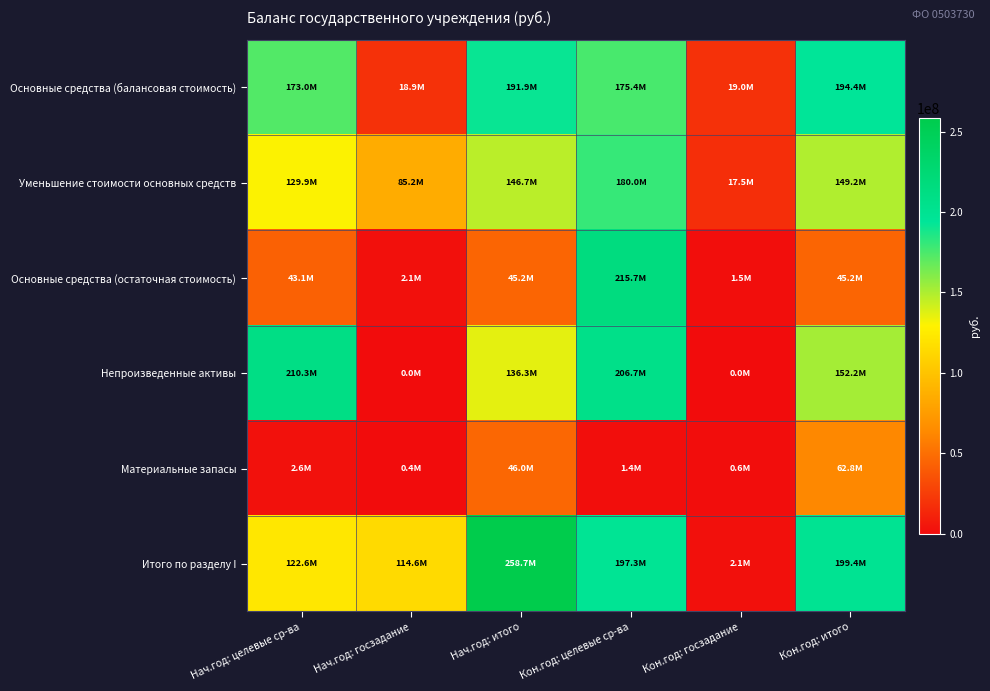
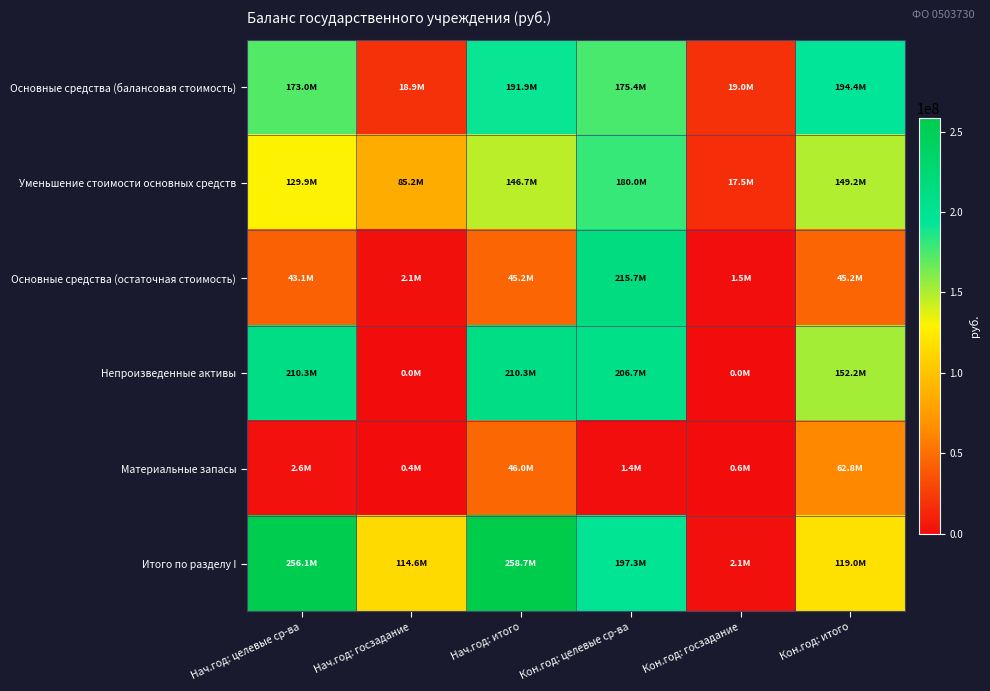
  {
    "Основные средства (балансовая стоимость)": {
      "Нач.год: целевые ср-ва": "173.0M",
      "Нач.год: госзадание": "18.9M",
      "Нач.год: итого": "191.9M",
      "Кон.год: целевые ср-ва": "175.4M",
      "Кон.год: госзадание": "19.0M",
      "Кон.год: итого": "194.4M"
    },
    "Уменьшение стоимости основных средств": {
      "Нач.год: целевые ср-ва": "129.9M",
      "Нач.год: госзадание": "85.2M",
      "Нач.год: итого": "146.7M",
      "Кон.год: целевые ср-ва": "180.0M",
      "Кон.год: госзадание": "17.5M",
      "Кон.год: итого": "149.2M"
    },
    "Основные средства (остаточная стоимость)": {
      "Нач.год: целевые ср-ва": "43.1M",
      "Нач.год: госзадание": "2.1M",
      "Нач.год: итого": "45.2M",
      "Кон.год: целевые ср-ва": "215.7M",
      "Кон.год: госзадание": "1.5M",
      "Кон.год: итого": "45.2M"
    },
    "Непроизведенные активы": {
      "Нач.год: целевые ср-ва": "210.3M",
      "Нач.год: госзадание": "0.0M",
-     "Нач.год: итого": "136.3M",
+     "Нач.год: итого": "210.3M",
      "Кон.год: целевые ср-ва": "206.7M",
      "Кон.год: госзадание": "0.0M",
      "Кон.год: итого": "152.2M"
    },
    "Материальные запасы": {
      "Нач.год: целевые ср-ва": "2.6M",
      "Нач.год: госзадание": "0.4M",
      "Нач.год: итого": "46.0M",
      "Кон.год: целевые ср-ва": "1.4M",
      "Кон.год: госзадание": "0.6M",
      "Кон.год: итого": "62.8M"
    },
    "Итого по разделу I": {
-     "Нач.год: целевые ср-ва": "122.6M",
+     "Нач.год: целевые ср-ва": "256.1M",
      "Нач.год: госзадание": "114.6M",
      "Нач.год: итого": "258.7M",
      "Кон.год: целевые ср-ва": "197.3M",
      "Кон.год: госзадание": "2.1M",
-     "Кон.год: итого": "199.4M"
+     "Кон.год: итого": "119.0M"
    }
  }
